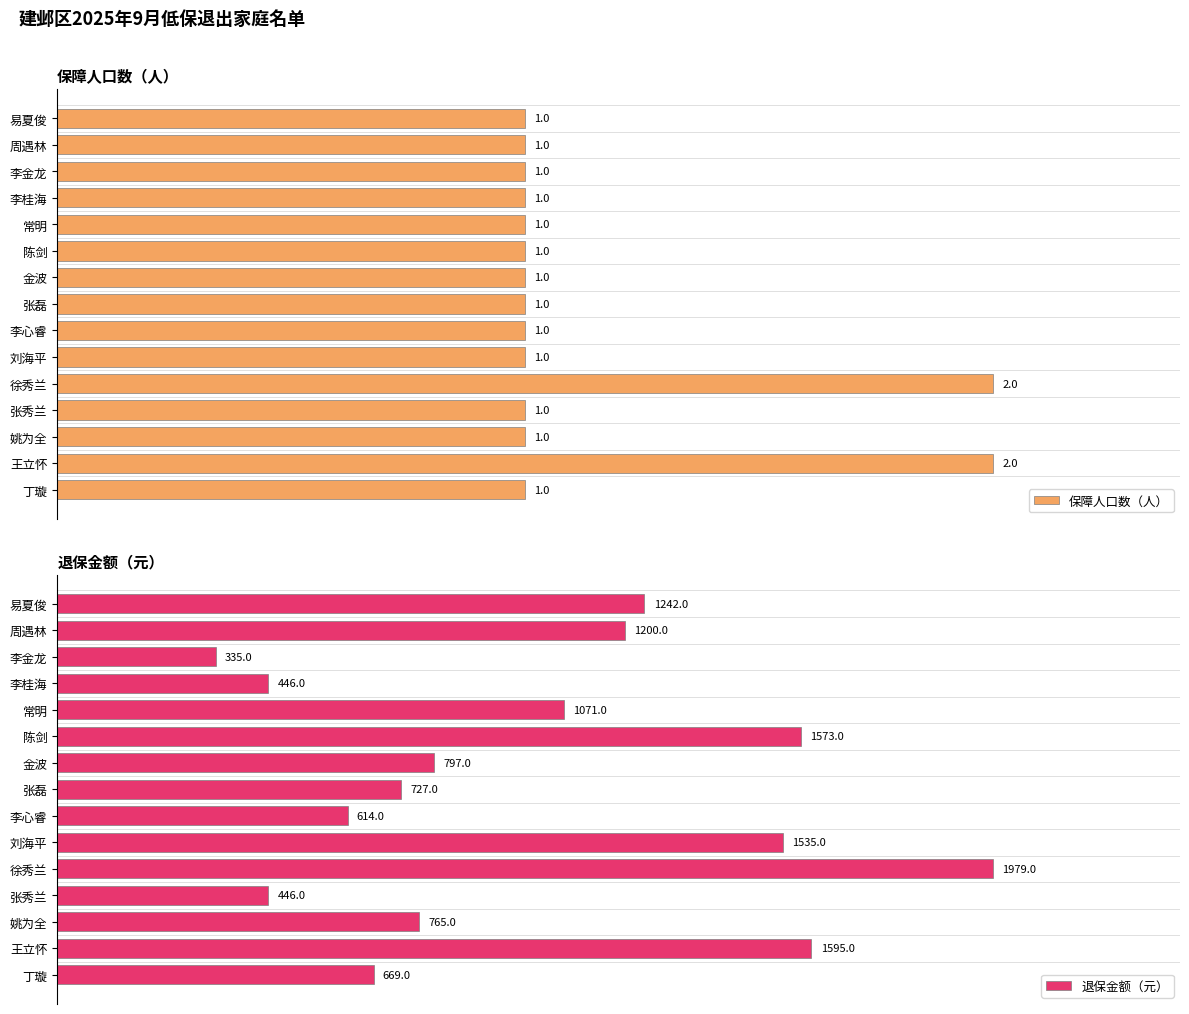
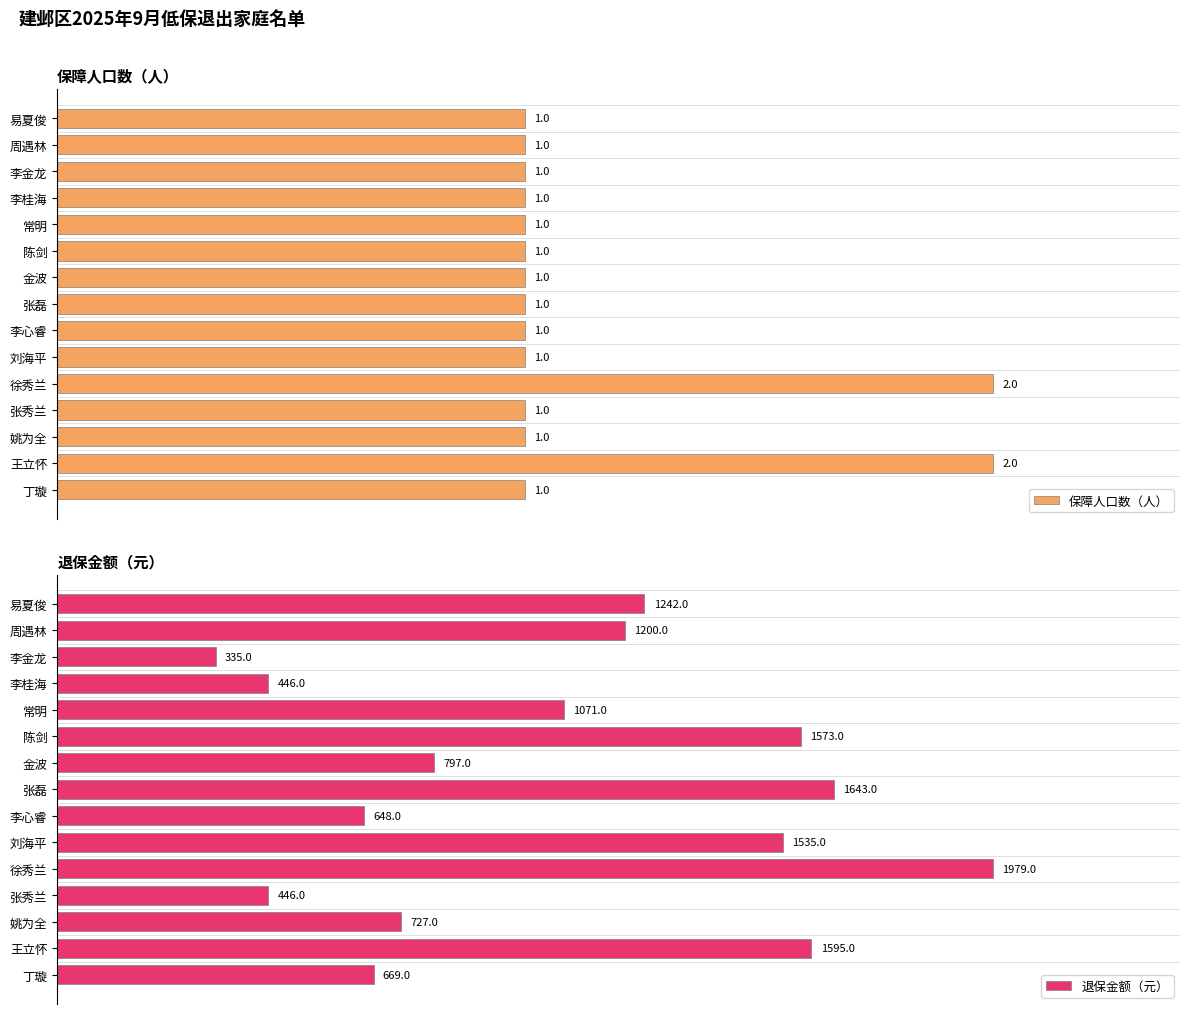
  {
    "退保金额（元）": {
-     "张磊": 727.0,
-     "李心睿": 614.0,
-     "姚为全": 765.0
+     "张磊": 1643.0,
+     "李心睿": 648.0,
+     "姚为全": 727.0
    }
  }
